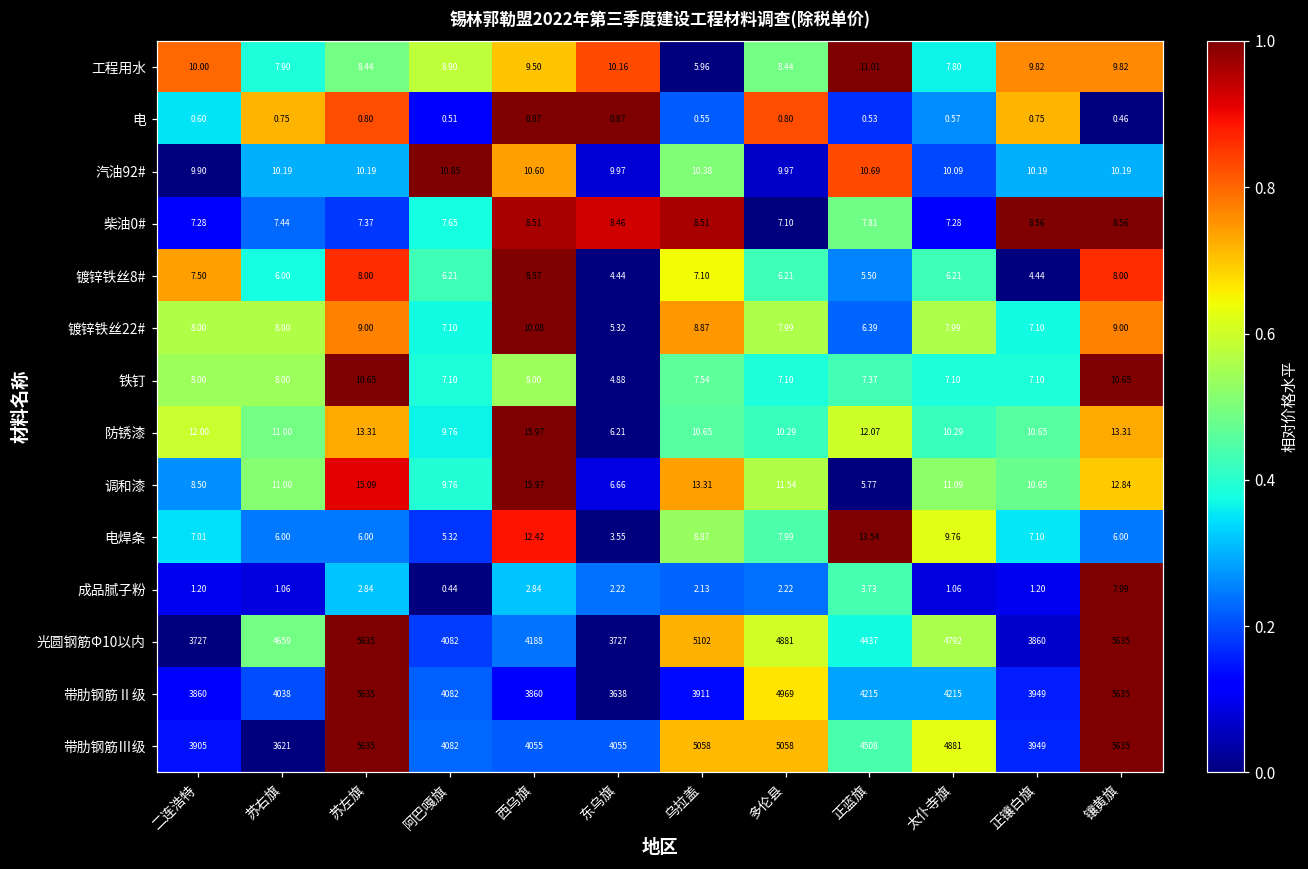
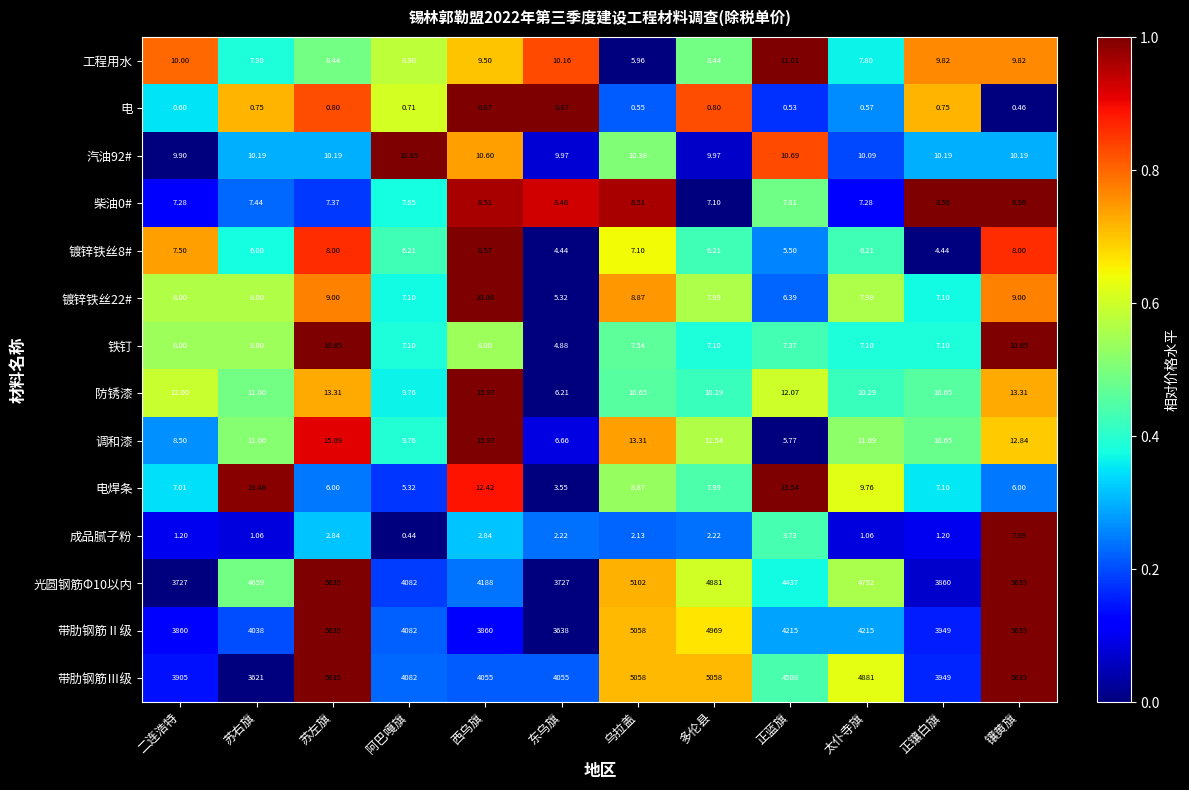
  {
    "工程用水": {
      "二连浩特": 10.00,
      "苏右旗": 7.90,
      "苏左旗": 8.44,
      "阿巴嘎旗": 8.90,
      "西乌旗": 9.50,
      "东乌旗": 10.16,
      "乌拉盖": 5.96,
      "多伦县": 8.44,
      "正蓝旗": 11.01,
      "太仆寺旗": 7.80,
      "正镶白旗": 9.82,
      "镶黄旗": 9.82
    },
    "电": {
      "二连浩特": 0.60,
      "苏右旗": 0.75,
      "苏左旗": 0.80,
-     "阿巴嘎旗": 0.51,
+     "阿巴嘎旗": 0.71,
      "西乌旗": 0.87,
      "东乌旗": 0.87,
      "乌拉盖": 0.55,
      "多伦县": 0.80,
      "正蓝旗": 0.53,
      "太仆寺旗": 0.57,
      "正镶白旗": 0.75,
      "镶黄旗": 0.46
    },
    "汽油92#": {
      "二连浩特": 9.90,
      "苏右旗": 10.19,
      "苏左旗": 10.19,
      "阿巴嘎旗": 10.85,
      "西乌旗": 10.60,
      "东乌旗": 9.97,
      "乌拉盖": 10.38,
      "多伦县": 9.97,
      "正蓝旗": 10.69,
      "太仆寺旗": 10.09,
      "正镶白旗": 10.19,
      "镶黄旗": 10.19
    },
    "柴油0#": {
      "二连浩特": 7.28,
      "苏右旗": 7.44,
      "苏左旗": 7.37,
      "阿巴嘎旗": 7.65,
      "西乌旗": 8.51,
      "东乌旗": 8.46,
      "乌拉盖": 8.51,
      "多伦县": 7.10,
      "正蓝旗": 7.81,
      "太仆寺旗": 7.28,
      "正镶白旗": 8.56,
      "镶黄旗": 8.56
    },
    "镀锌铁丝8#": {
      "二连浩特": 7.50,
      "苏右旗": 6.00,
      "苏左旗": 8.00,
      "阿巴嘎旗": 6.21,
      "西乌旗": 8.57,
      "东乌旗": 4.44,
      "乌拉盖": 7.10,
      "多伦县": 6.21,
      "正蓝旗": 5.50,
      "太仆寺旗": 6.21,
      "正镶白旗": 4.44,
      "镶黄旗": 8.00
    },
    "镀锌铁丝22#": {
      "二连浩特": 8.00,
      "苏右旗": 8.00,
      "苏左旗": 9.00,
      "阿巴嘎旗": 7.10,
      "西乌旗": 10.08,
      "东乌旗": 5.32,
      "乌拉盖": 8.87,
      "多伦县": 7.99,
      "正蓝旗": 6.39,
      "太仆寺旗": 7.99,
      "正镶白旗": 7.10,
      "镶黄旗": 9.00
    },
    "铁钉": {
      "二连浩特": 8.00,
      "苏右旗": 8.00,
      "苏左旗": 10.65,
      "阿巴嘎旗": 7.10,
      "西乌旗": 8.00,
      "东乌旗": 4.88,
      "乌拉盖": 7.54,
      "多伦县": 7.10,
      "正蓝旗": 7.37,
      "太仆寺旗": 7.10,
      "正镶白旗": 7.10,
      "镶黄旗": 10.65
    },
    "防锈漆": {
      "二连浩特": 12.00,
      "苏右旗": 11.00,
      "苏左旗": 13.31,
      "阿巴嘎旗": 9.76,
      "西乌旗": 15.97,
      "东乌旗": 6.21,
      "乌拉盖": 10.65,
      "多伦县": 10.29,
      "正蓝旗": 12.07,
      "太仆寺旗": 10.29,
      "正镶白旗": 10.65,
      "镶黄旗": 13.31
    },
    "调和漆": {
      "二连浩特": 8.50,
      "苏右旗": 11.00,
      "苏左旗": 15.09,
      "阿巴嘎旗": 9.76,
      "西乌旗": 15.97,
      "东乌旗": 6.66,
      "乌拉盖": 13.31,
      "多伦县": 11.54,
      "正蓝旗": 5.77,
      "太仆寺旗": 11.09,
      "正镶白旗": 10.65,
      "镶黄旗": 12.84
    },
    "电焊条": {
      "二连浩特": 7.01,
-     "苏右旗": 6.00,
+     "苏右旗": 13.46,
      "苏左旗": 6.00,
      "阿巴嘎旗": 5.32,
      "西乌旗": 12.42,
      "东乌旗": 3.55,
      "乌拉盖": 8.87,
      "多伦县": 7.99,
      "正蓝旗": 13.54,
      "太仆寺旗": 9.76,
      "正镶白旗": 7.10,
      "镶黄旗": 6.00
    },
    "成品腻子粉": {
      "二连浩特": 1.20,
      "苏右旗": 1.06,
      "苏左旗": 2.84,
      "阿巴嘎旗": 0.44,
      "西乌旗": 2.84,
      "东乌旗": 2.22,
      "乌拉盖": 2.13,
      "多伦县": 2.22,
      "正蓝旗": 3.73,
      "太仆寺旗": 1.06,
      "正镶白旗": 1.20,
      "镶黄旗": 7.99
    },
    "光圆钢筋Φ10以内": {
      "二连浩特": 3727,
      "苏右旗": 4659,
      "苏左旗": 5635,
      "阿巴嘎旗": 4082,
      "西乌旗": 4188,
      "东乌旗": 3727,
      "乌拉盖": 5102,
      "多伦县": 4881,
      "正蓝旗": 4437,
      "太仆寺旗": 4792,
      "正镶白旗": 3860,
      "镶黄旗": 5635
    },
    "带肋钢筋Ⅱ级": {
      "二连浩特": 3860,
      "苏右旗": 4038,
      "苏左旗": 5635,
      "阿巴嘎旗": 4082,
      "西乌旗": 3860,
      "东乌旗": 3638,
-     "乌拉盖": 3911,
+     "乌拉盖": 5058,
      "多伦县": 4969,
      "正蓝旗": 4215,
      "太仆寺旗": 4215,
      "正镶白旗": 3949,
      "镶黄旗": 5635
    },
    "带肋钢筋Ⅲ级": {
      "二连浩特": 3905,
      "苏右旗": 3621,
      "苏左旗": 5635,
      "阿巴嘎旗": 4082,
      "西乌旗": 4055,
      "东乌旗": 4055,
      "乌拉盖": 5058,
      "多伦县": 5058,
      "正蓝旗": 4508,
      "太仆寺旗": 4881,
      "正镶白旗": 3949,
      "镶黄旗": 5635
    }
  }
